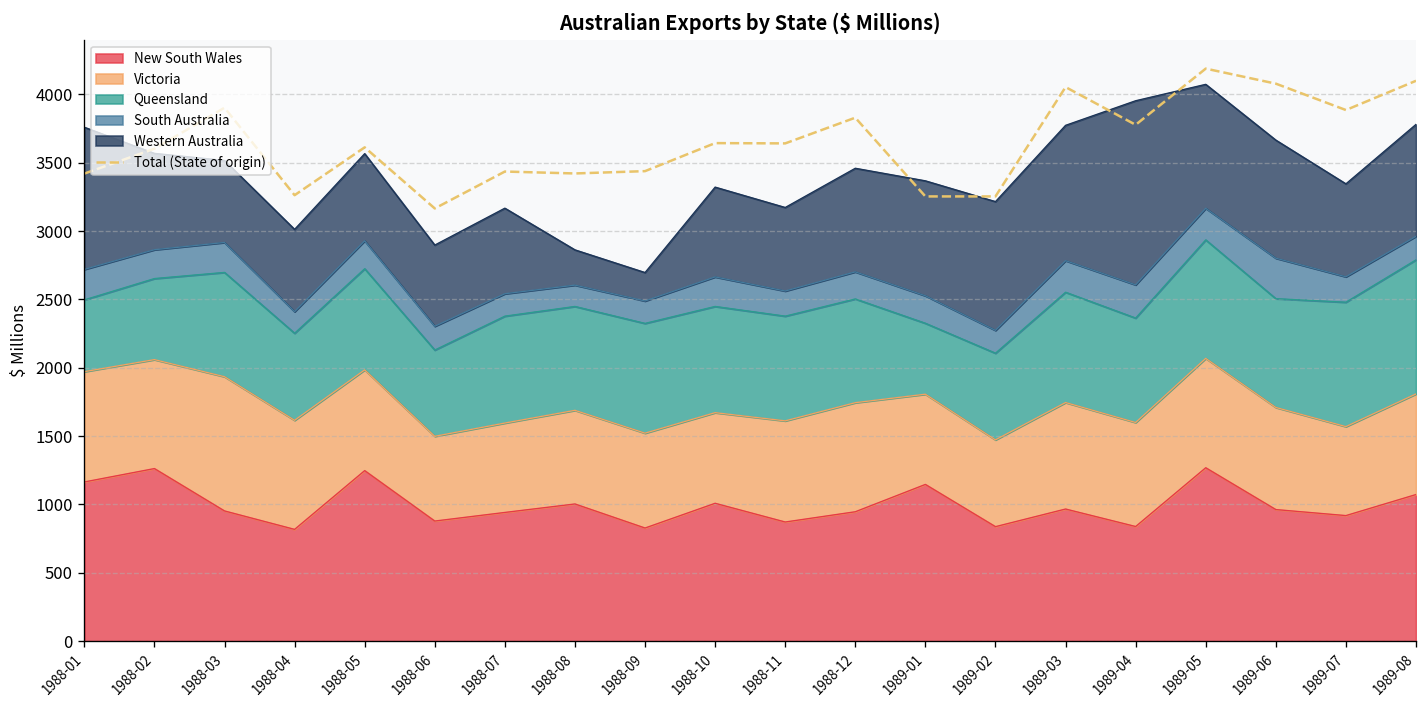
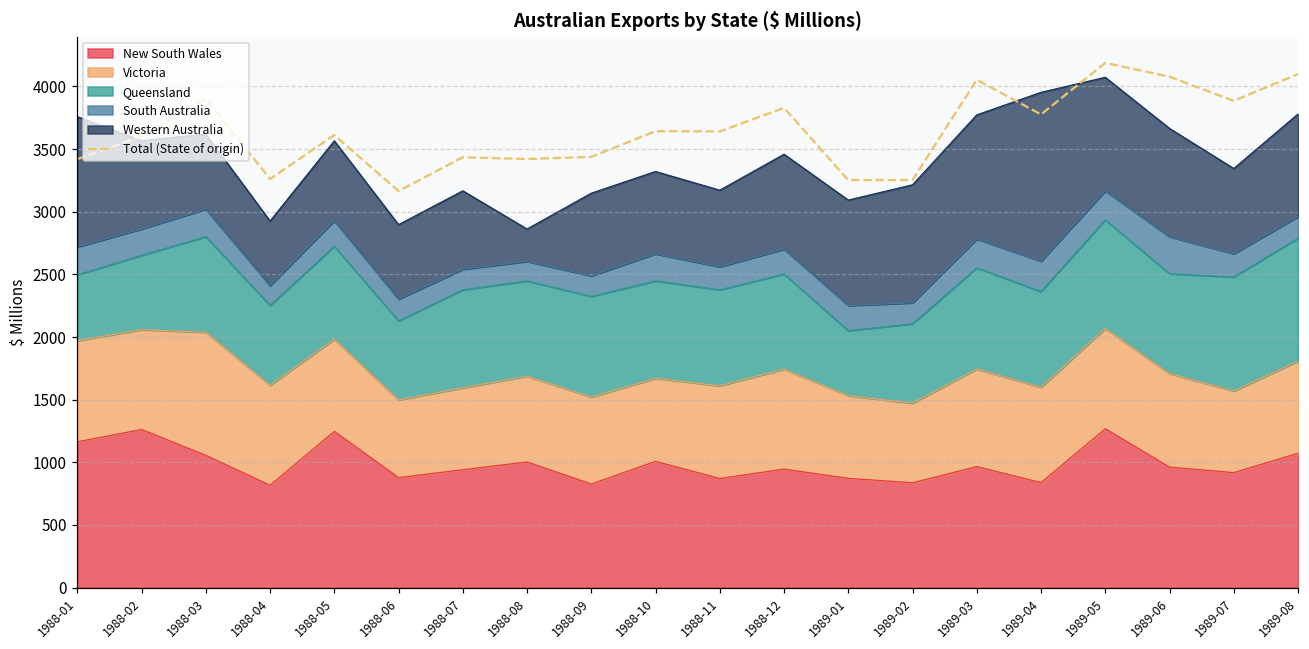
  {
    "New South Wales": {
      "1988-01": 1160,
      "1988-02": 1260,
-     "1988-03": 950,
+     "1988-03": 1060,
      "1988-04": 820,
      "1988-05": 1250,
      "1988-06": 880,
      "1988-07": 940,
      "1988-08": 1000,
      "1988-09": 830,
      "1988-10": 1010,
      "1988-11": 870,
      "1988-12": 950,
-     "1989-01": 1150,
+     "1989-01": 870,
      "1989-02": 840,
      "1989-03": 970,
      "1989-04": 840,
      "1989-05": 1270,
      "1989-06": 960,
      "1989-07": 920,
      "1989-08": 1070
    },
    "Western Australia": {
      "1988-01": 1040,
-     "1988-04": 600,
+     "1988-04": 520,
      "1988-05": 640,
      "1988-06": 590,
      "1988-07": 630,
      "1988-08": 260,
-     "1988-09": 210,
+     "1988-09": 660,
      "1988-10": 660,
      "1988-11": 610,
      "1988-12": 760,
      "1989-01": 840,
      "1989-02": 940,
      "1989-03": 990,
      "1989-04": 1350,
      "1989-05": 910,
      "1989-06": 860,
      "1989-07": 680,
      "1989-08": 820
    }
  }
